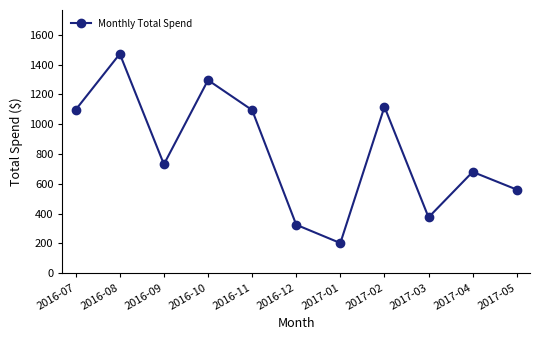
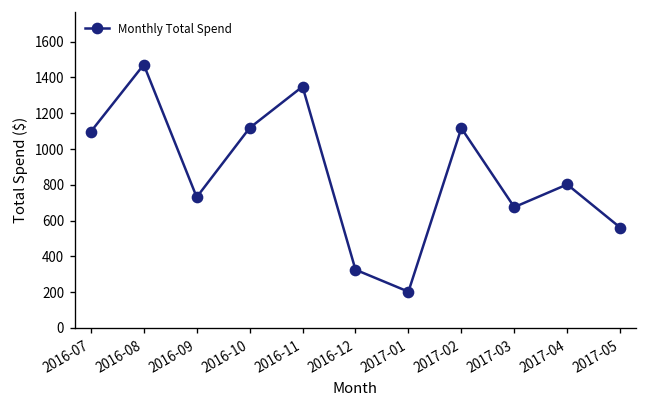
  {
    "2016-07": 1100,
    "2016-08": 1470,
    "2016-09": 730,
-   "2016-10": 1300,
-   "2016-11": 1090,
+   "2016-10": 1120,
+   "2016-11": 1350,
    "2016-12": 330,
    "2017-01": 200,
    "2017-02": 1120,
-   "2017-03": 380,
-   "2017-04": 680,
+   "2017-03": 680,
+   "2017-04": 800,
    "2017-05": 560
  }
